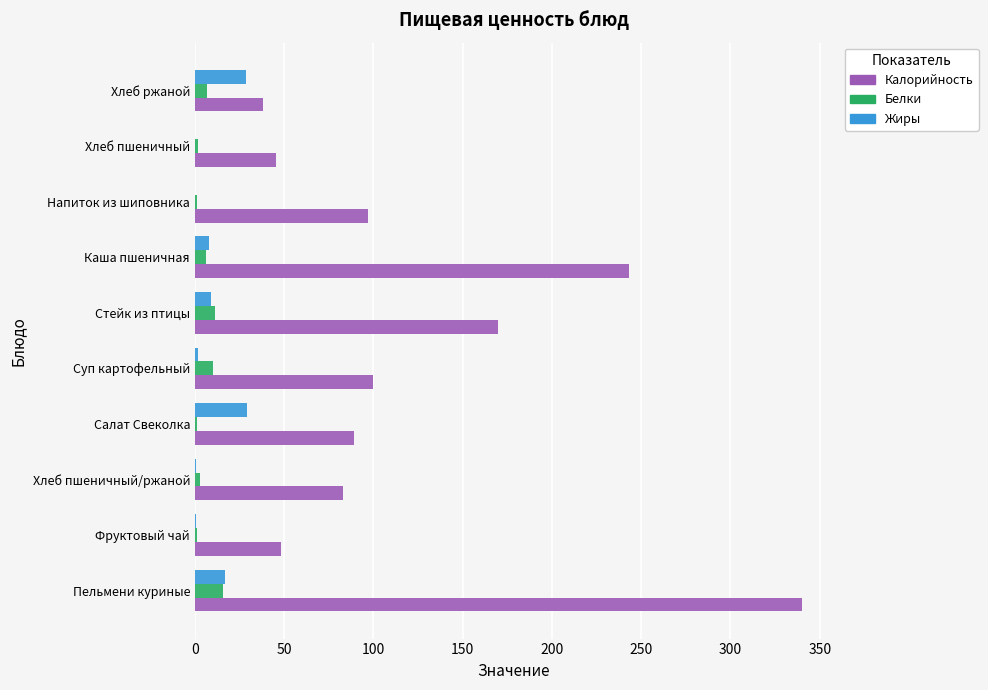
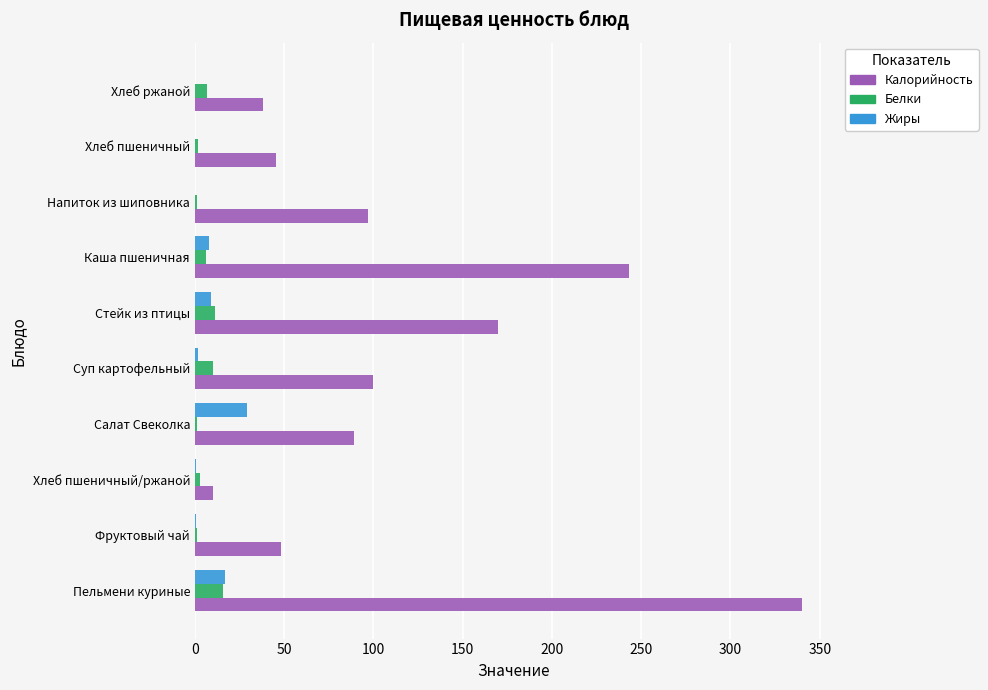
  {
    "Калорийность": {
      "Хлеб ржаной": 38,
      "Хлеб пшеничный": 45,
      "Напиток из шиповника": 97,
      "Каша пшеничная": 243,
      "Стейк из птицы": 170,
      "Суп картофельный": 100,
      "Салат Свеколка": 89,
-     "Хлеб пшеничный/ржаной": 83,
+     "Хлеб пшеничный/ржаной": 10,
      "Фруктовый чай": 48,
      "Пельмени куриные": 340
    },
    "Белки": {
      "Хлеб ржаной": 7,
      "Хлеб пшеничный": 2,
      "Каша пшеничная": 6,
      "Стейк из птицы": 11,
      "Суп картофельный": 10,
      "Хлеб пшеничный/ржаной": 3,
      "Пельмени куриные": 16
    },
    "Жиры": {
-     "Хлеб ржаной": 29,
+     "Хлеб ржаной": 0,
      "Напиток из шиповника": 0,
      "Каша пшеничная": 8,
      "Стейк из птицы": 9,
      "Суп картофельный": 2,
      "Салат Свеколка": 29,
      "Пельмени куриные": 17
    }
  }
